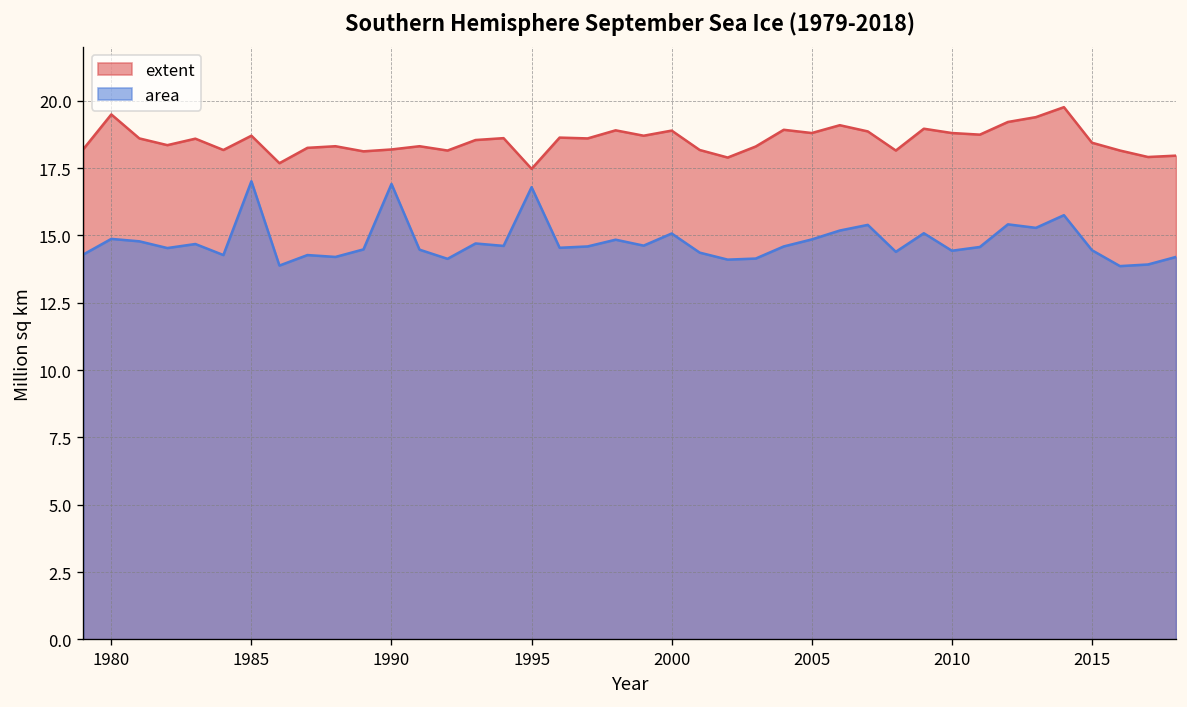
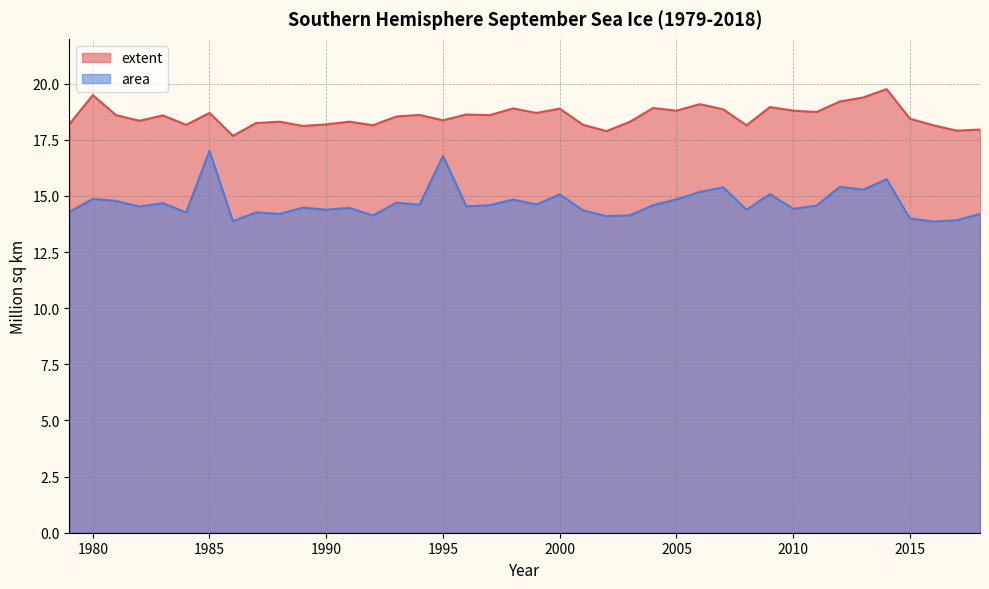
  {
    "extent": {
      "1980": 19.5,
      "1985": 18.7,
      "1990": 18.2,
-     "1995": 17.5,
+     "1995": 18.4,
      "2000": 18.9,
      "2005": 18.8,
      "2010": 18.8,
      "2015": 18.4
    },
    "area": {
      "1980": 14.9,
      "1985": 17.0,
-     "1990": 16.9,
+     "1990": 14.4,
      "1995": 16.8,
      "2000": 15.1,
      "2005": 14.9,
      "2010": 14.4,
-     "2015": 14.5
+     "2015": 14.0
    }
  }
